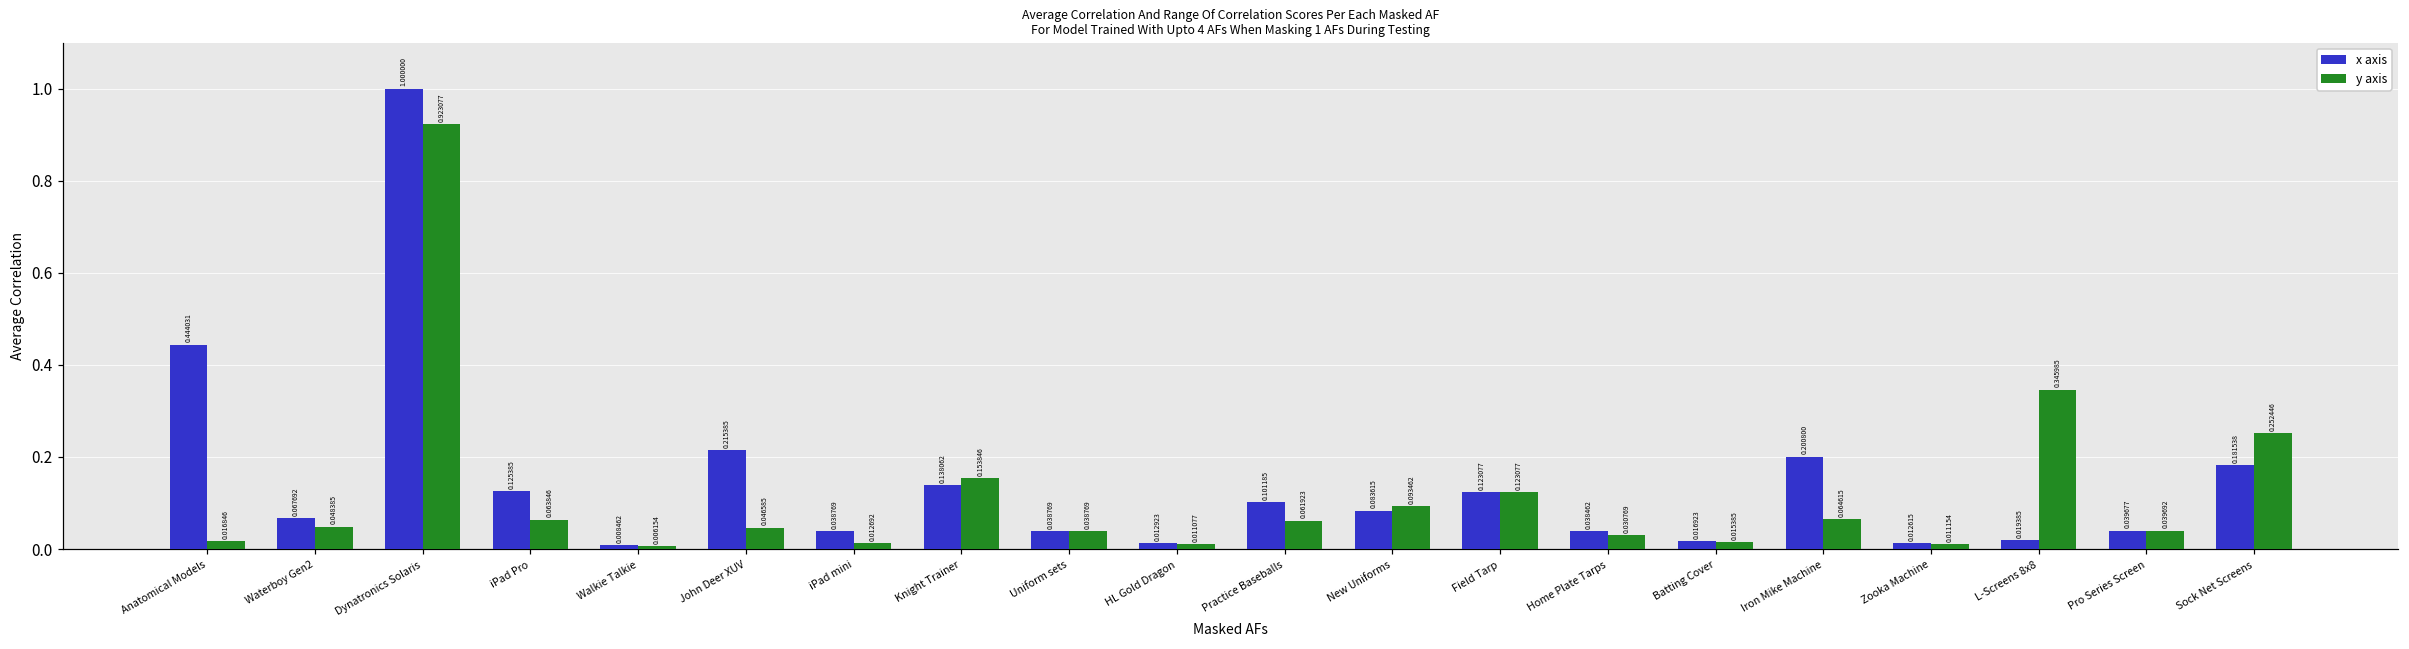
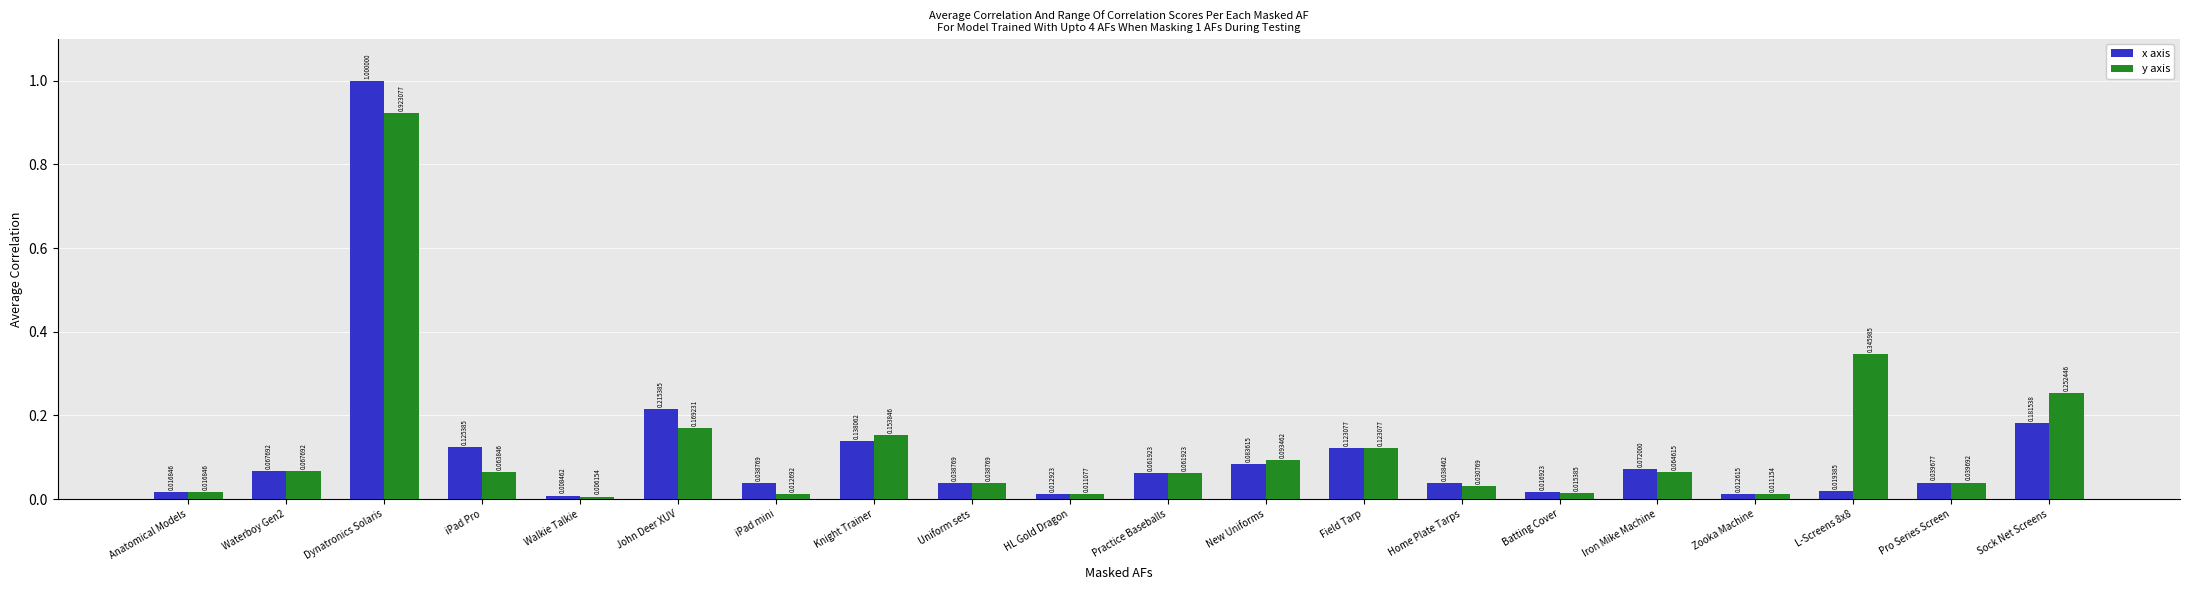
  {
    "x axis": {
-     "Anatomical Models": 0.444031,
+     "Anatomical Models": 0.016846,
      "Waterboy Gen2": 0.067692,
      "Dynatronics Solaris": 1.000000,
      "iPad Pro": 0.125385,
      "Walkie Talkie": 0.008462,
      "John Deer XUV": 0.215385,
      "iPad mini": 0.038769,
      "Knight Trainer": 0.138062,
      "Uniform sets": 0.038769,
      "HL Gold Dragon": 0.012923,
-     "Practice Baseballs": 0.101185,
+     "Practice Baseballs": 0.061923,
      "New Uniforms": 0.083615,
      "Field Tarp": 0.123077,
      "Home Plate Tarps": 0.038462,
      "Batting Cover": 0.016923,
-     "Iron Mike Machine": 0.200800,
+     "Iron Mike Machine": 0.072000,
      "Zooka Machine": 0.012615,
      "L-Screens 8x8": 0.019385,
      "Pro Series Screen": 0.039677,
      "Sock Net Screens": 0.181538
    },
    "y axis": {
      "Anatomical Models": 0.016846,
-     "Waterboy Gen2": 0.048385,
+     "Waterboy Gen2": 0.067692,
      "Dynatronics Solaris": 0.923077,
      "iPad Pro": 0.063846,
      "Walkie Talkie": 0.006154,
-     "John Deer XUV": 0.046585,
+     "John Deer XUV": 0.169231,
      "iPad mini": 0.012692,
      "Knight Trainer": 0.153846,
      "Uniform sets": 0.038769,
      "HL Gold Dragon": 0.011077,
      "Practice Baseballs": 0.061923,
      "New Uniforms": 0.093462,
      "Field Tarp": 0.123077,
      "Home Plate Tarps": 0.030769,
      "Batting Cover": 0.015385,
      "Iron Mike Machine": 0.064615,
      "Zooka Machine": 0.011154,
      "L-Screens 8x8": 0.345985,
      "Pro Series Screen": 0.039692,
      "Sock Net Screens": 0.252446
    }
  }
